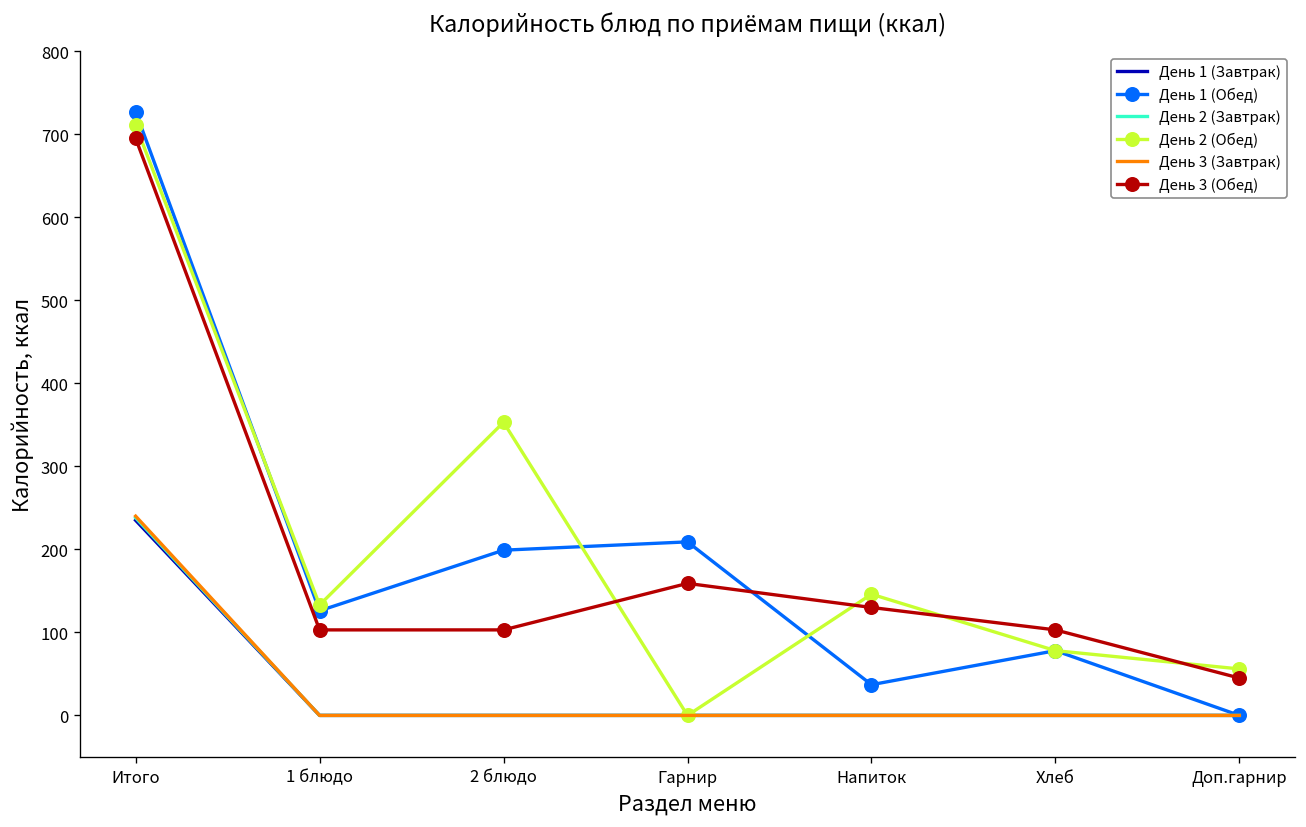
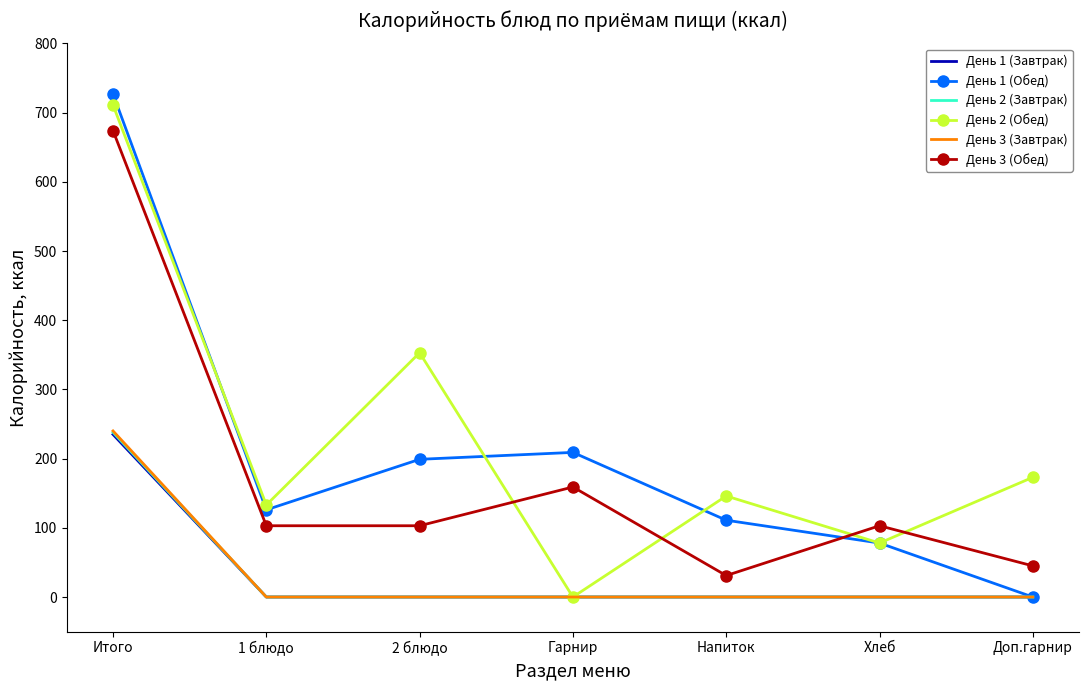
  {
    "День 1 (Обед)": {
      "Итого": 730,
      "1 блюдо": 130,
      "2 блюдо": 200,
      "Гарнир": 210,
-     "Напиток": 40
+     "Напиток": 110
    },
    "День 2 (Обед)": {
      "Итого": 710,
      "1 блюдо": 130,
      "2 блюдо": 350,
      "Напиток": 150,
-     "Доп.гарнир": 60
+     "Доп.гарнир": 170
    },
    "День 3 (Обед)": {
-     "Итого": 700,
+     "Итого": 670,
      "1 блюдо": 100,
      "2 блюдо": 100,
      "Гарнир": 160,
-     "Напиток": 130,
+     "Напиток": 30,
      "Хлеб": 100,
      "Доп.гарнир": 50
    }
  }
